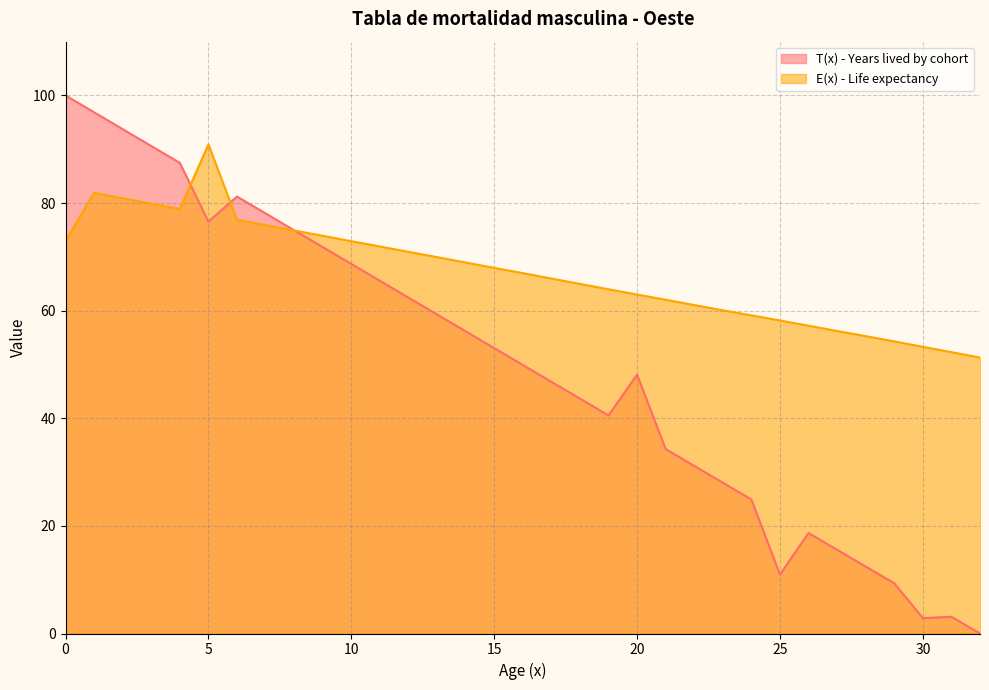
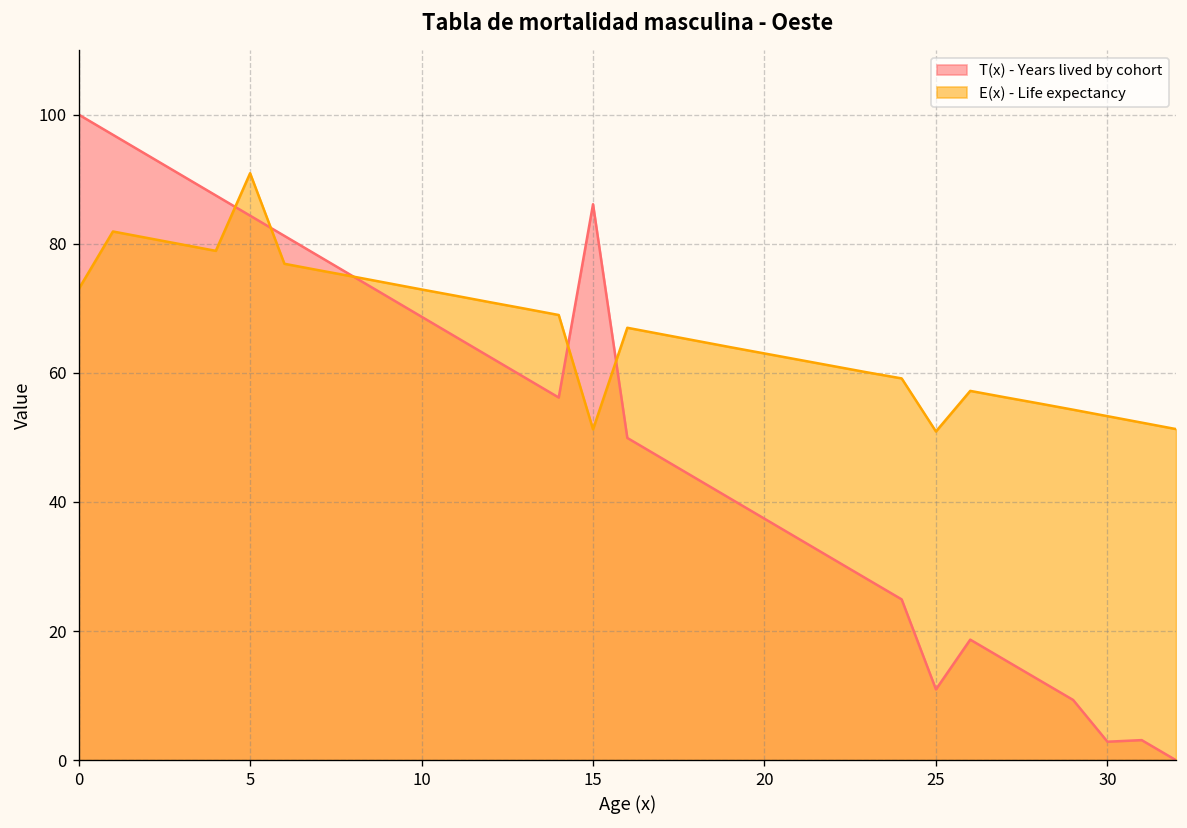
  {
    "T(x) - Years lived by cohort": {
      "0": 100,
-     "5": 77,
+     "5": 84,
      "10": 69,
-     "15": 53,
-     "20": 48,
+     "15": 86,
+     "20": 37,
      "25": 11,
      "30": 3
    },
    "E(x) - Life expectancy": {
      "0": 73,
      "5": 91,
      "10": 73,
-     "15": 68,
+     "15": 51,
      "20": 63,
-     "25": 58,
+     "25": 51,
      "30": 53
    }
  }
